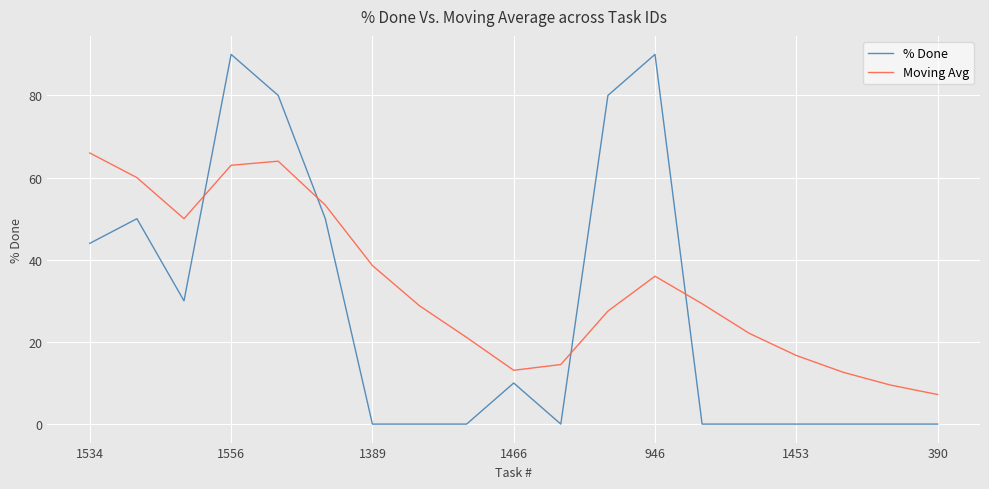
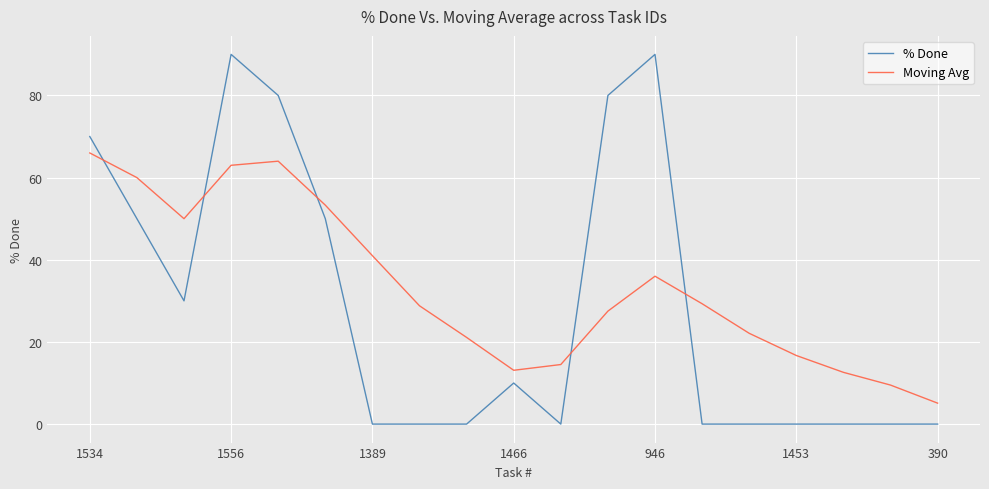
  {
    "% Done": {
-     "1534": 44,
+     "1534": 70,
      "1556": 90,
      "1389": 0,
      "1466": 10,
      "946": 90,
      "1453": 0,
      "390": 0
    },
    "Moving Avg": {
      "1534": 66,
      "1556": 63,
-     "1389": 39,
+     "1389": 41,
      "1466": 13,
      "946": 36,
      "1453": 17,
-     "390": 7
+     "390": 5
    }
  }
